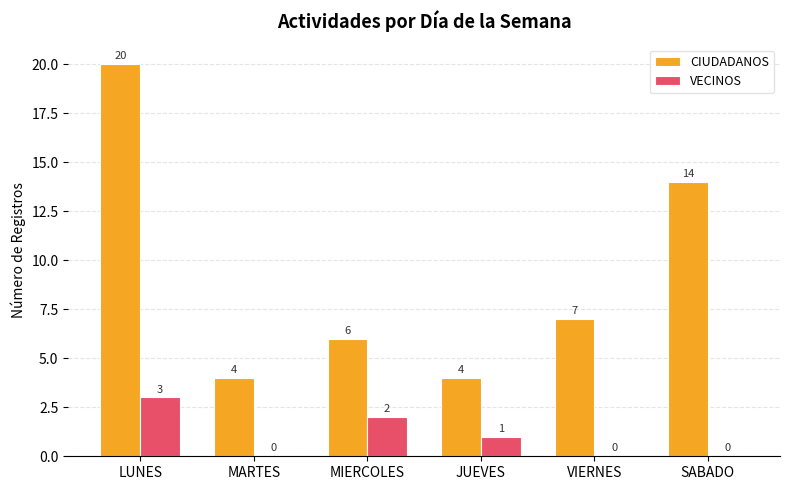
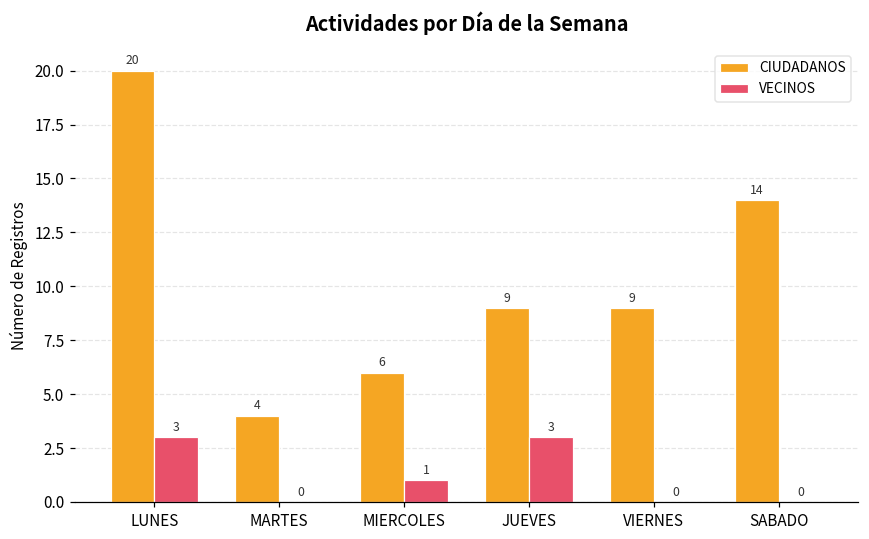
  {
    "CIUDADANOS": {
      "LUNES": 20,
      "MARTES": 4,
      "MIERCOLES": 6,
-     "JUEVES": 4,
-     "VIERNES": 7,
+     "JUEVES": 9,
+     "VIERNES": 9,
      "SABADO": 14
    },
    "VECINOS": {
      "LUNES": 3,
      "MARTES": 0,
-     "MIERCOLES": 2,
-     "JUEVES": 1,
+     "MIERCOLES": 1,
+     "JUEVES": 3,
      "VIERNES": 0,
      "SABADO": 0
    }
  }
